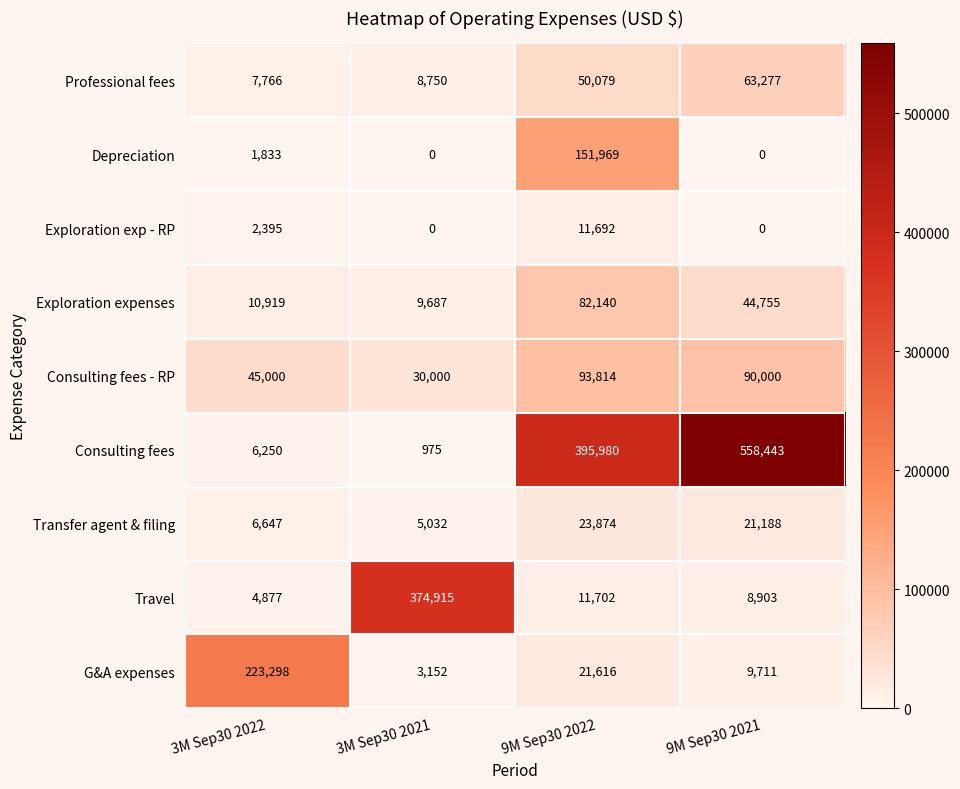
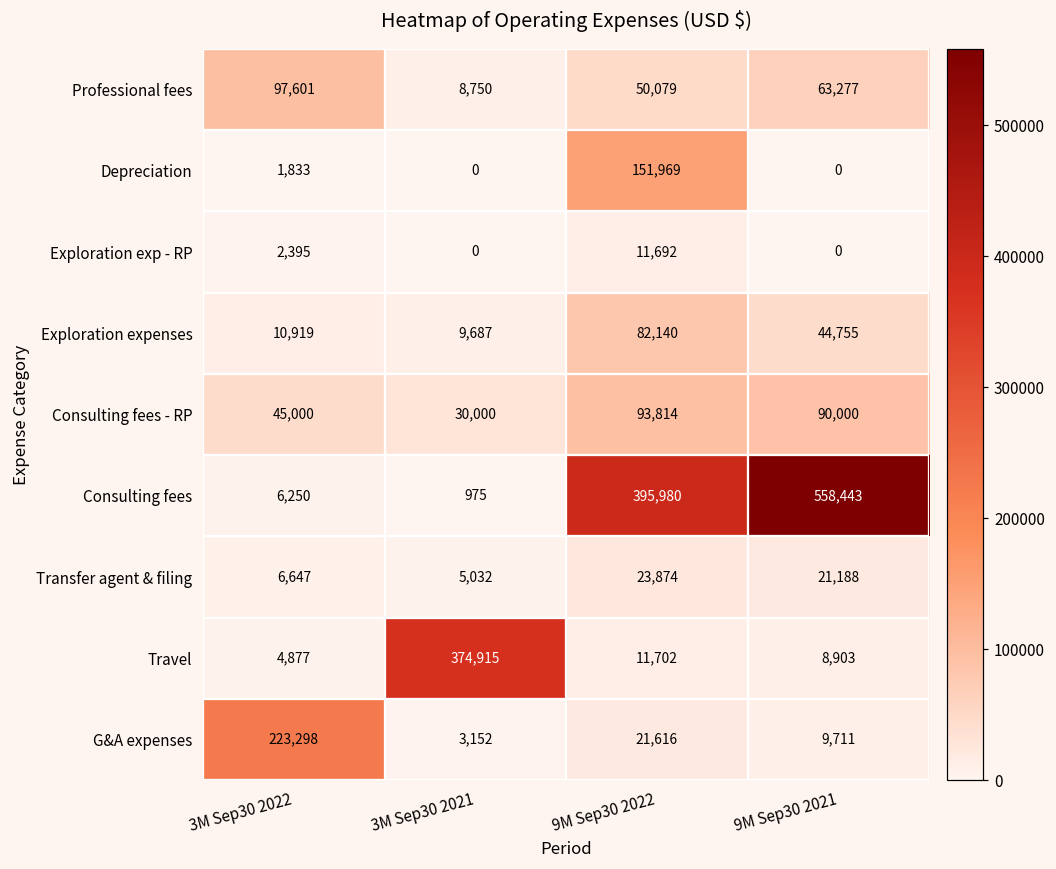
  {
    "Professional fees": {
-     "3M Sep30 2022": "7,766",
+     "3M Sep30 2022": "97,601",
      "3M Sep30 2021": "8,750",
      "9M Sep30 2022": "50,079",
      "9M Sep30 2021": "63,277"
    },
    "Depreciation": {
      "3M Sep30 2022": "1,833",
      "3M Sep30 2021": "0",
      "9M Sep30 2022": "151,969",
      "9M Sep30 2021": "0"
    },
    "Exploration exp - RP": {
      "3M Sep30 2022": "2,395",
      "3M Sep30 2021": "0",
      "9M Sep30 2022": "11,692",
      "9M Sep30 2021": "0"
    },
    "Exploration expenses": {
      "3M Sep30 2022": "10,919",
      "3M Sep30 2021": "9,687",
      "9M Sep30 2022": "82,140",
      "9M Sep30 2021": "44,755"
    },
    "Consulting fees - RP": {
      "3M Sep30 2022": "45,000",
      "3M Sep30 2021": "30,000",
      "9M Sep30 2022": "93,814",
      "9M Sep30 2021": "90,000"
    },
    "Consulting fees": {
      "3M Sep30 2022": "6,250",
      "3M Sep30 2021": "975",
      "9M Sep30 2022": "395,980",
      "9M Sep30 2021": "558,443"
    },
    "Transfer agent & filing": {
      "3M Sep30 2022": "6,647",
      "3M Sep30 2021": "5,032",
      "9M Sep30 2022": "23,874",
      "9M Sep30 2021": "21,188"
    },
    "Travel": {
      "3M Sep30 2022": "4,877",
      "3M Sep30 2021": "374,915",
      "9M Sep30 2022": "11,702",
      "9M Sep30 2021": "8,903"
    },
    "G&A expenses": {
      "3M Sep30 2022": "223,298",
      "3M Sep30 2021": "3,152",
      "9M Sep30 2022": "21,616",
      "9M Sep30 2021": "9,711"
    }
  }
